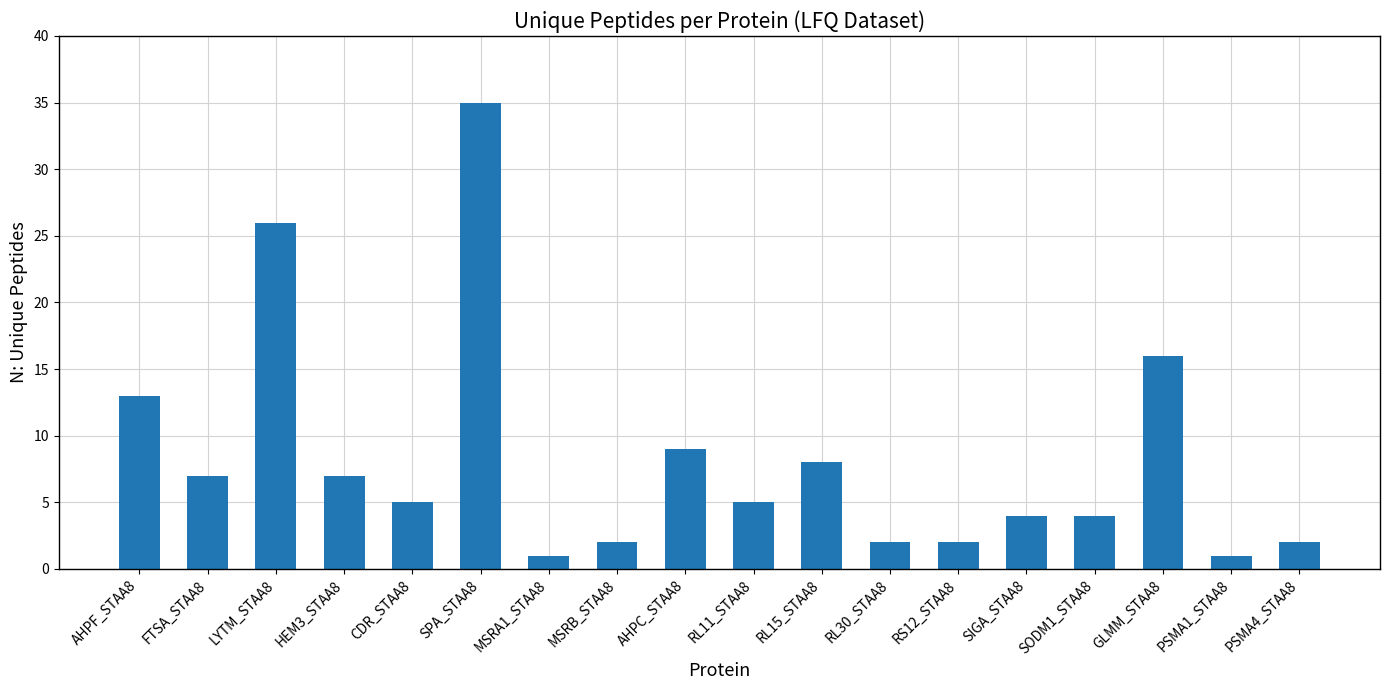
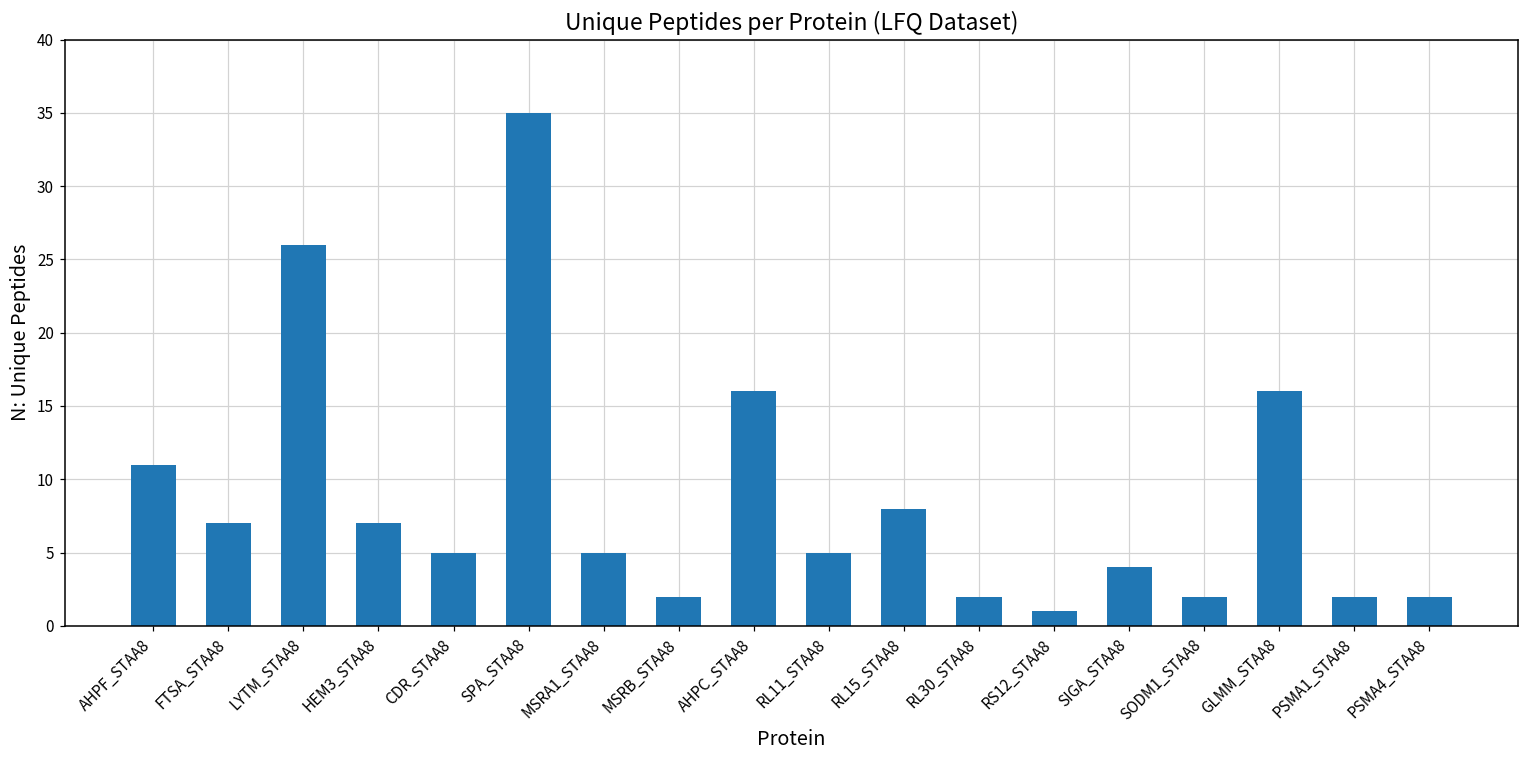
  {
-   "AHPF_STAA8": 13,
+   "AHPF_STAA8": 11,
    "FTSA_STAA8": 7,
    "LYTM_STAA8": 26,
    "HEM3_STAA8": 7,
    "CDR_STAA8": 5,
    "SPA_STAA8": 35,
-   "MSRA1_STAA8": 1,
+   "MSRA1_STAA8": 5,
    "MSRB_STAA8": 2,
-   "AHPC_STAA8": 9,
+   "AHPC_STAA8": 16,
    "RL11_STAA8": 5,
    "RL15_STAA8": 8,
    "RL30_STAA8": 2,
-   "RS12_STAA8": 2,
+   "RS12_STAA8": 1,
    "SIGA_STAA8": 4,
-   "SODM1_STAA8": 4,
+   "SODM1_STAA8": 2,
    "GLMM_STAA8": 16,
-   "PSMA1_STAA8": 1,
+   "PSMA1_STAA8": 2,
    "PSMA4_STAA8": 2
  }
